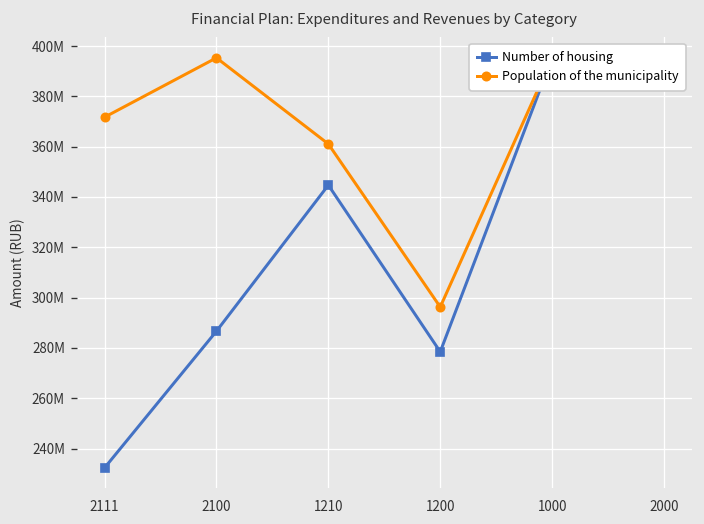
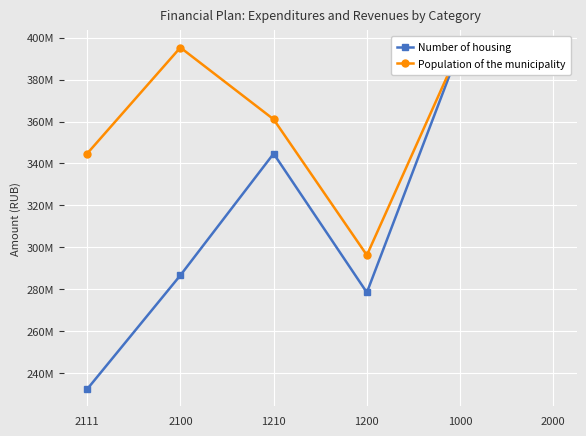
  {
    "Number of housing": {
      "2111": 232000000,
      "2100": 287000000,
      "1210": 345000000,
      "1200": 278000000
    },
    "Population of the municipality": {
-     "2111": 372000000,
+     "2111": 345000000,
      "2100": 395000000,
      "1210": 361000000,
      "1200": 296000000
    }
  }
